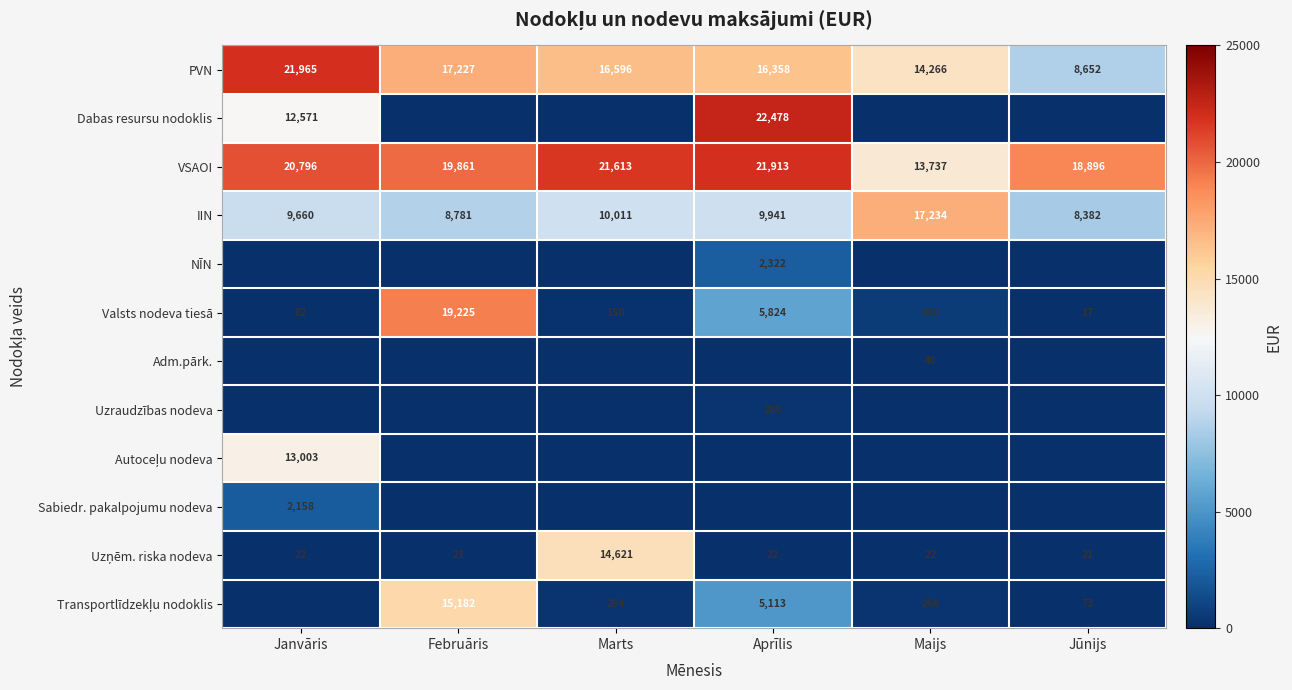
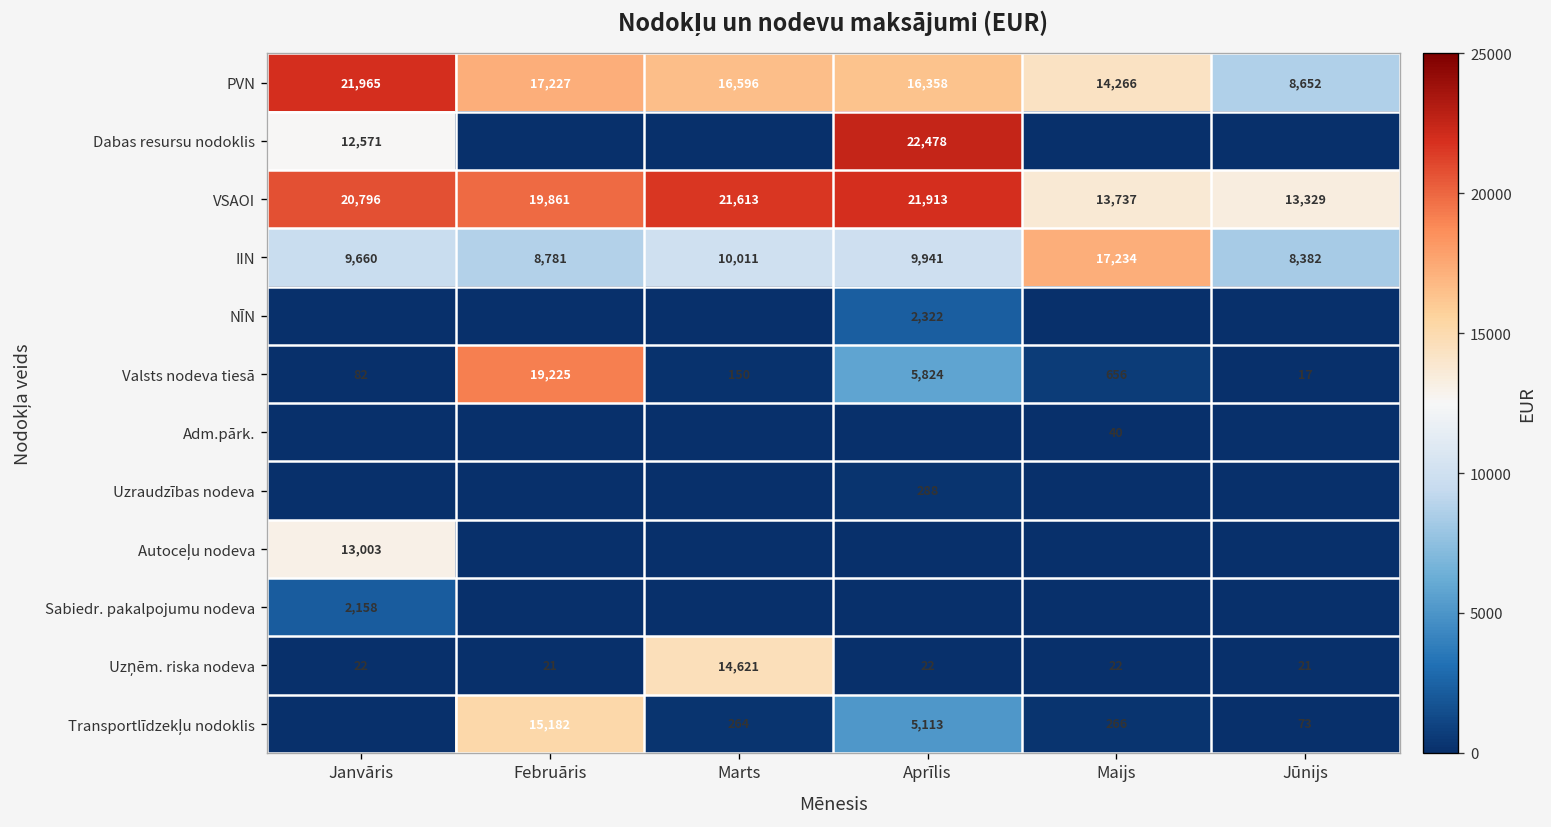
  {
    "PVN": {
      "Janvāris": "21,965",
      "Februāris": "17,227",
      "Marts": "16,596",
      "Aprīlis": "16,358",
      "Maijs": "14,266",
      "Jūnijs": "8,652"
    },
    "Dabas resursu nodoklis": {
      "Janvāris": "12,571",
      "Aprīlis": "22,478"
    },
    "VSAOI": {
      "Janvāris": "20,796",
      "Februāris": "19,861",
      "Marts": "21,613",
      "Aprīlis": "21,913",
      "Maijs": "13,737",
-     "Jūnijs": "18,896"
+     "Jūnijs": "13,329"
    },
    "IIN": {
      "Janvāris": "9,660",
      "Februāris": "8,781",
      "Marts": "10,011",
      "Aprīlis": "9,941",
      "Maijs": "17,234",
      "Jūnijs": "8,382"
    },
    "NĪN": {
      "Aprīlis": "2,322"
    },
    "Valsts nodeva tiesā": {
      "Janvāris": "82",
      "Februāris": "19,225",
      "Marts": "150",
      "Aprīlis": "5,824",
      "Maijs": "656",
      "Jūnijs": "17"
    },
    "Adm.pārk.": {
      "Maijs": "40"
    },
    "Uzraudzības nodeva": {
      "Aprīlis": "288"
    },
    "Autoceļu nodeva": {
      "Janvāris": "13,003"
    },
    "Sabiedr. pakalpojumu nodeva": {
      "Janvāris": "2,158"
    },
    "Uzņēm. riska nodeva": {
      "Janvāris": "22",
      "Februāris": "21",
      "Marts": "14,621",
      "Aprīlis": "22",
      "Maijs": "22",
      "Jūnijs": "21"
    },
    "Transportlīdzekļu nodoklis": {
      "Februāris": "15,182",
      "Marts": "264",
      "Aprīlis": "5,113",
      "Maijs": "266",
      "Jūnijs": "73"
    }
  }
